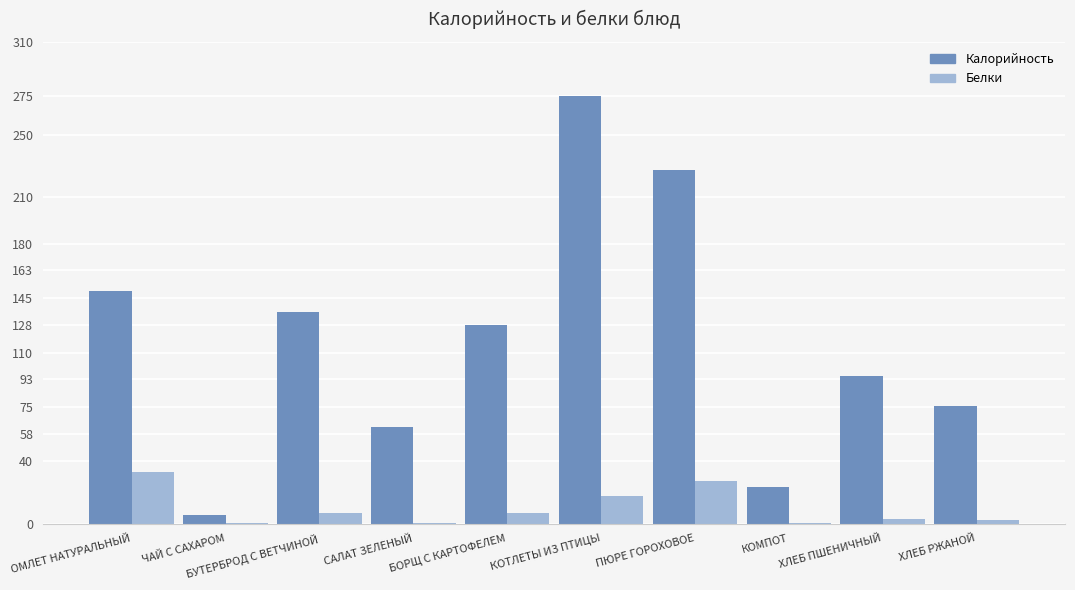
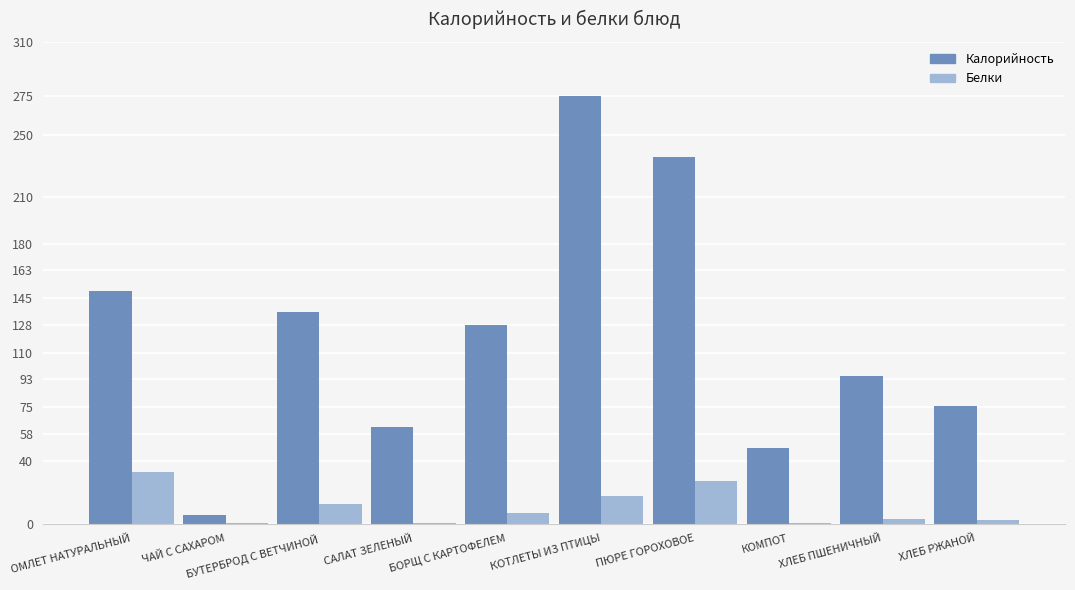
  {
    "Калорийность": {
      "ОМЛЕТ НАТУРАЛЬНЫЙ": 149,
      "ЧАЙ С САХАРОМ": 5,
      "БУТЕРБРОД С ВЕТЧИНОЙ": 136,
      "САЛАТ ЗЕЛЕНЫЙ": 62,
      "БОРЩ С КАРТОФЕЛЕМ": 128,
      "КОТЛЕТЫ ИЗ ПТИЦЫ": 276,
-     "ПЮРЕ ГОРОХОВОЕ": 228,
-     "КОМПОТ": 23,
+     "ПЮРЕ ГОРОХОВОЕ": 236,
+     "КОМПОТ": 49,
      "ХЛЕБ ПШЕНИЧНЫЙ": 95,
      "ХЛЕБ РЖАНОЙ": 76
    },
    "Белки": {
      "ОМЛЕТ НАТУРАЛЬНЫЙ": 33,
-     "БУТЕРБРОД С ВЕТЧИНОЙ": 7,
+     "БУТЕРБРОД С ВЕТЧИНОЙ": 13,
      "БОРЩ С КАРТОФЕЛЕМ": 7,
      "КОТЛЕТЫ ИЗ ПТИЦЫ": 18,
      "ПЮРЕ ГОРОХОВОЕ": 27,
      "ХЛЕБ ПШЕНИЧНЫЙ": 3,
      "ХЛЕБ РЖАНОЙ": 3
    }
  }
